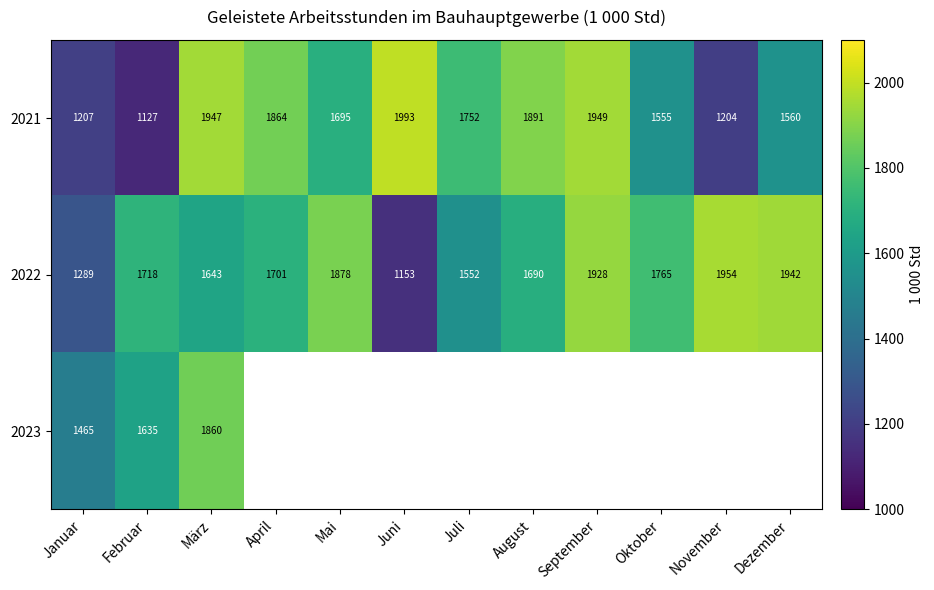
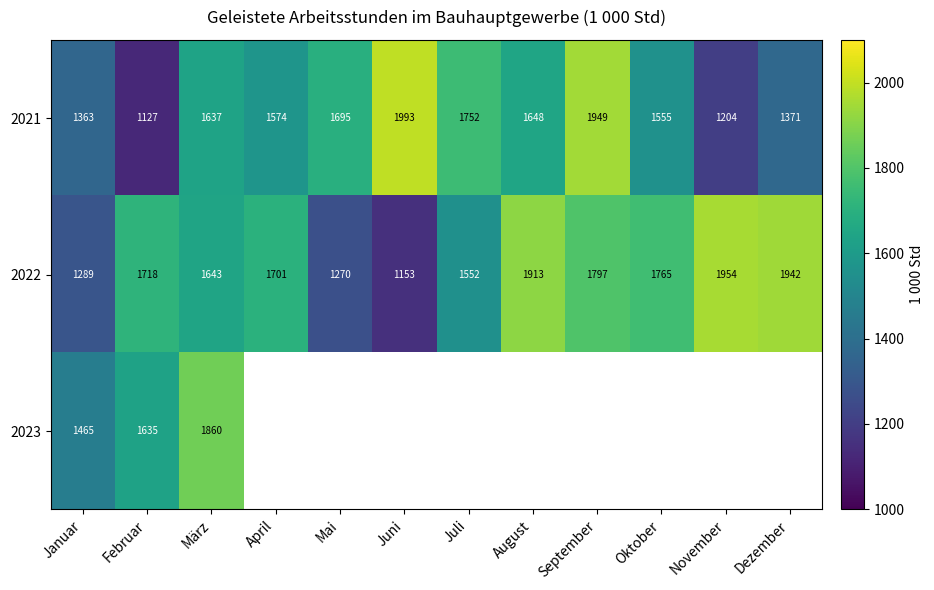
  {
    "2021": {
-     "Januar": 1207,
+     "Januar": 1363,
      "Februar": 1127,
-     "März": 1947,
-     "April": 1864,
+     "März": 1637,
+     "April": 1574,
      "Mai": 1695,
      "Juni": 1993,
      "Juli": 1752,
-     "August": 1891,
+     "August": 1648,
      "September": 1949,
      "Oktober": 1555,
      "November": 1204,
-     "Dezember": 1560
+     "Dezember": 1371
    },
    "2022": {
      "Januar": 1289,
      "Februar": 1718,
      "März": 1643,
      "April": 1701,
-     "Mai": 1878,
+     "Mai": 1270,
      "Juni": 1153,
      "Juli": 1552,
-     "August": 1690,
-     "September": 1928,
+     "August": 1913,
+     "September": 1797,
      "Oktober": 1765,
      "November": 1954,
      "Dezember": 1942
    },
    "2023": {
      "Januar": 1465,
      "Februar": 1635,
      "März": 1860
    }
  }
